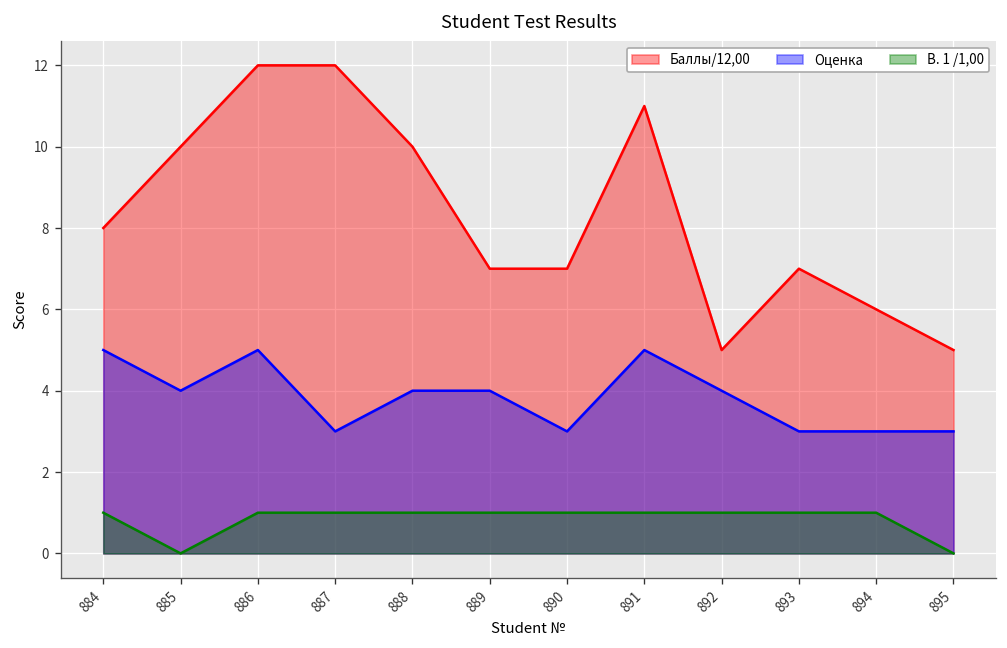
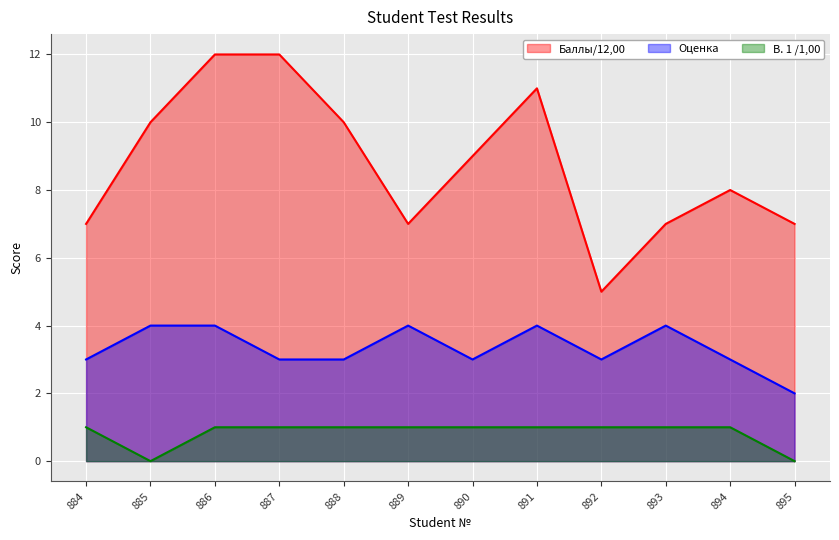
  {
    "Баллы/12,00": {
-     "884": 8,
+     "884": 7,
      "885": 10,
      "886": 12,
      "887": 12,
      "888": 10,
      "889": 7,
-     "890": 7,
+     "890": 9,
      "891": 11,
      "892": 5,
      "893": 7,
-     "894": 6,
-     "895": 5
+     "894": 8,
+     "895": 7
    },
    "Оценка": {
-     "884": 5,
+     "884": 3,
      "885": 4,
-     "886": 5,
+     "886": 4,
      "887": 3,
-     "888": 4,
+     "888": 3,
      "889": 4,
      "890": 3,
-     "891": 5,
-     "892": 4,
-     "893": 3,
+     "891": 4,
+     "892": 3,
+     "893": 4,
      "894": 3,
-     "895": 3
+     "895": 2
    },
    "В. 1 /1,00": {
      "884": 1,
      "885": 0,
      "886": 1,
      "887": 1,
      "888": 1,
      "889": 1,
      "890": 1,
      "891": 1,
      "892": 1,
      "893": 1,
      "894": 1,
      "895": 0
    }
  }
